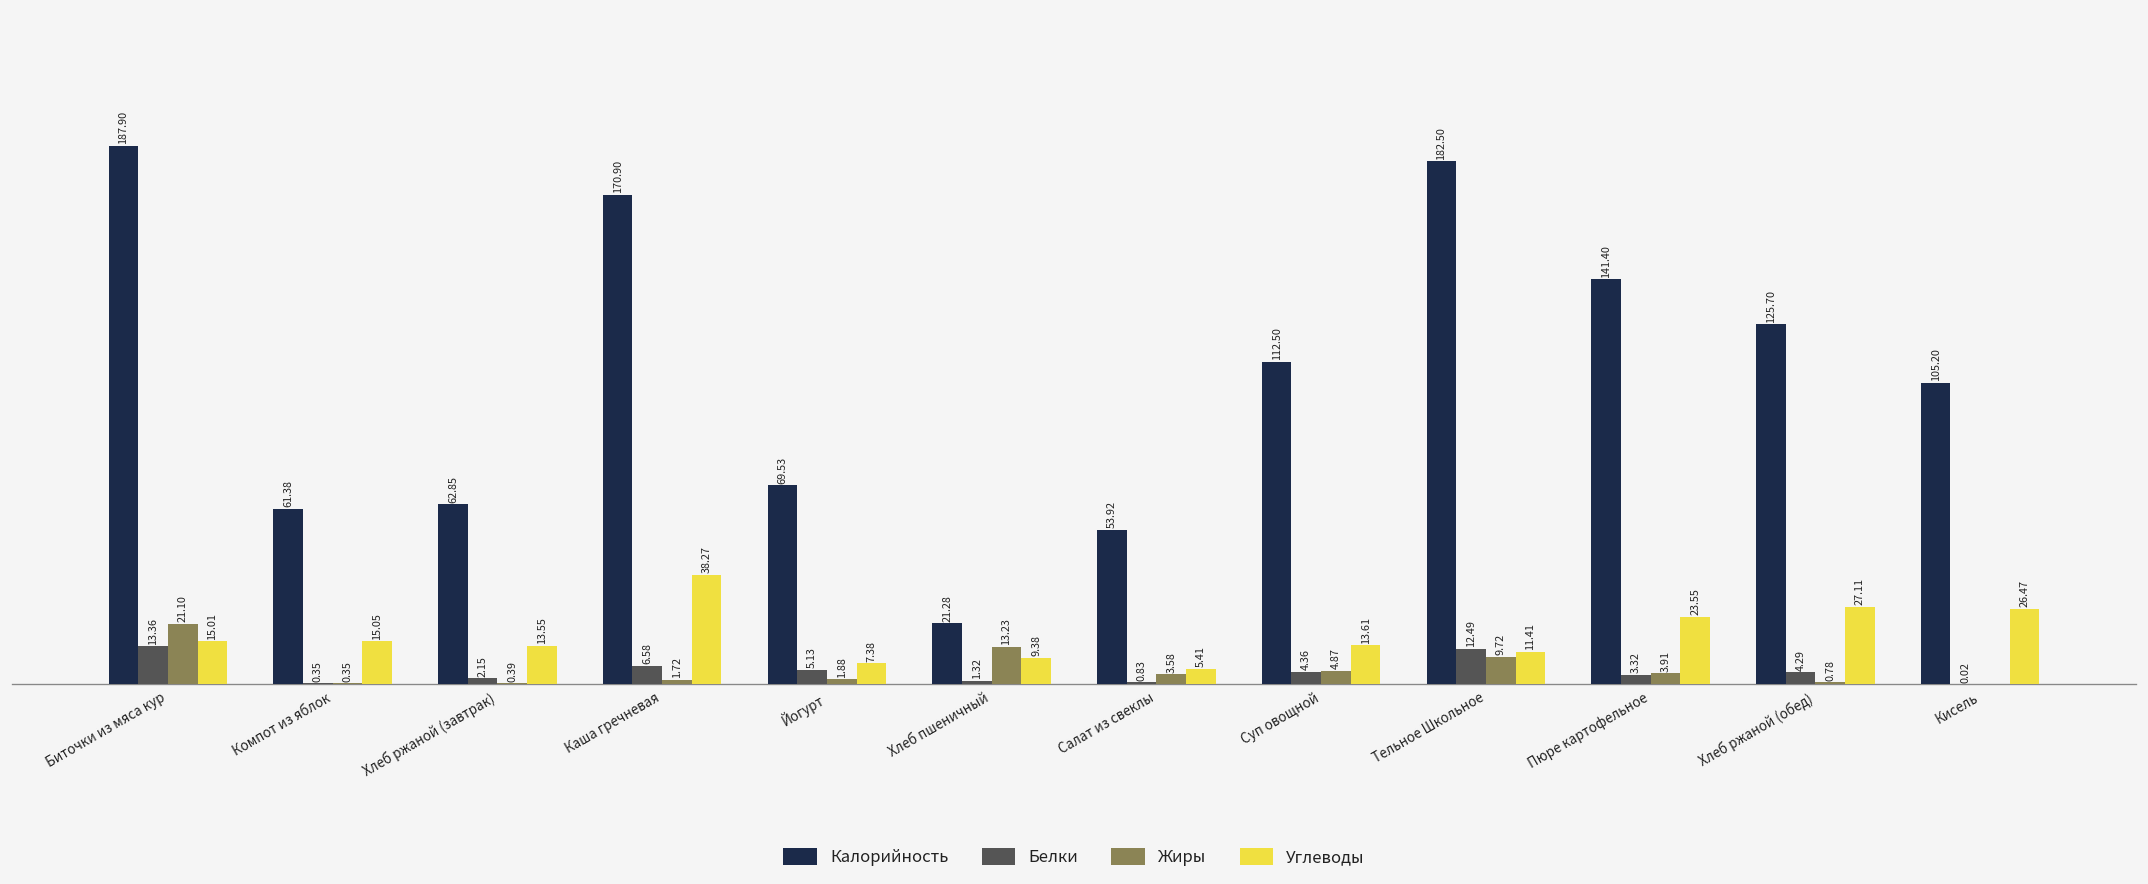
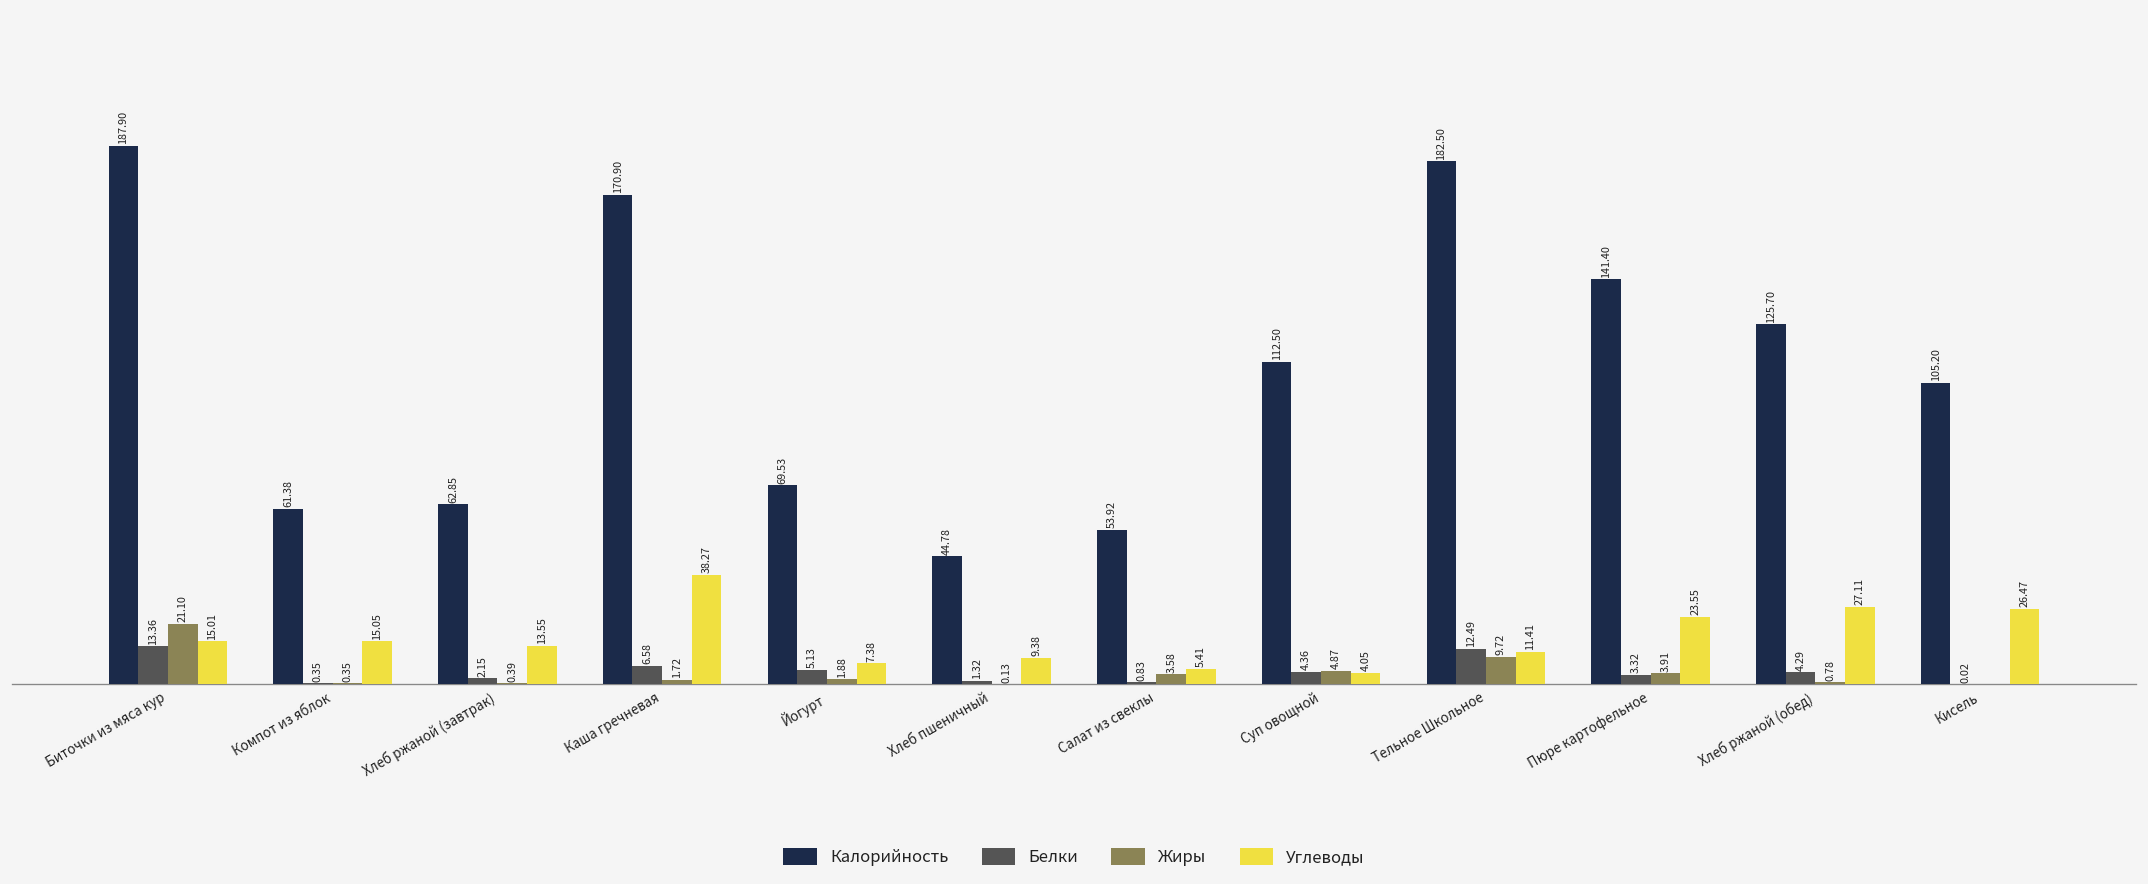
  {
    "Калорийность": {
      "Биточки из мяса кур": 187.90,
      "Компот из яблок": 61.38,
      "Хлеб ржаной (завтрак)": 62.85,
      "Каша гречневая": 170.90,
      "Йогурт": 69.53,
-     "Хлеб пшеничный": 21.28,
+     "Хлеб пшеничный": 44.78,
      "Салат из свеклы": 53.92,
      "Суп овощной": 112.50,
      "Тельное Школьное": 182.50,
      "Пюре картофельное": 141.40,
      "Хлеб ржаной (обед)": 125.70,
      "Кисель": 105.20
    },
    "Белки": {
      "Биточки из мяса кур": 13.36,
      "Компот из яблок": 0.35,
      "Хлеб ржаной (завтрак)": 2.15,
      "Каша гречневая": 6.58,
      "Йогурт": 5.13,
      "Хлеб пшеничный": 1.32,
      "Салат из свеклы": 0.83,
      "Суп овощной": 4.36,
      "Тельное Школьное": 12.49,
      "Пюре картофельное": 3.32,
      "Хлеб ржаной (обед)": 4.29,
      "Кисель": 0.02
    },
    "Жиры": {
      "Биточки из мяса кур": 21.10,
      "Компот из яблок": 0.35,
      "Хлеб ржаной (завтрак)": 0.39,
      "Каша гречневая": 1.72,
      "Йогурт": 1.88,
-     "Хлеб пшеничный": 13.23,
+     "Хлеб пшеничный": 0.13,
      "Салат из свеклы": 3.58,
      "Суп овощной": 4.87,
      "Тельное Школьное": 9.72,
      "Пюре картофельное": 3.91,
      "Хлеб ржаной (обед)": 0.78
    },
    "Углеводы": {
      "Биточки из мяса кур": 15.01,
      "Компот из яблок": 15.05,
      "Хлеб ржаной (завтрак)": 13.55,
      "Каша гречневая": 38.27,
      "Йогурт": 7.38,
      "Хлеб пшеничный": 9.38,
      "Салат из свеклы": 5.41,
-     "Суп овощной": 13.61,
+     "Суп овощной": 4.05,
      "Тельное Школьное": 11.41,
      "Пюре картофельное": 23.55,
      "Хлеб ржаной (обед)": 27.11,
      "Кисель": 26.47
    }
  }
